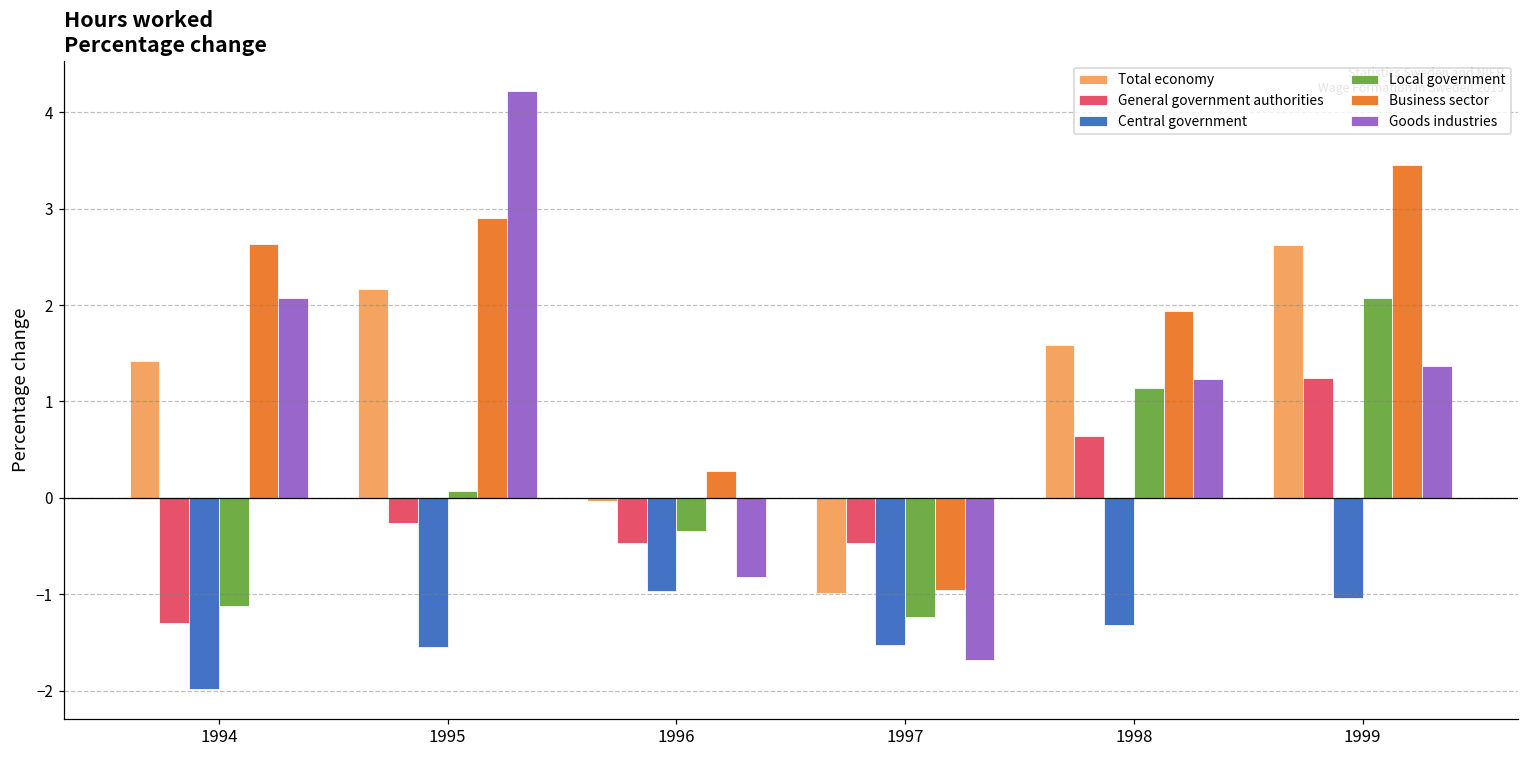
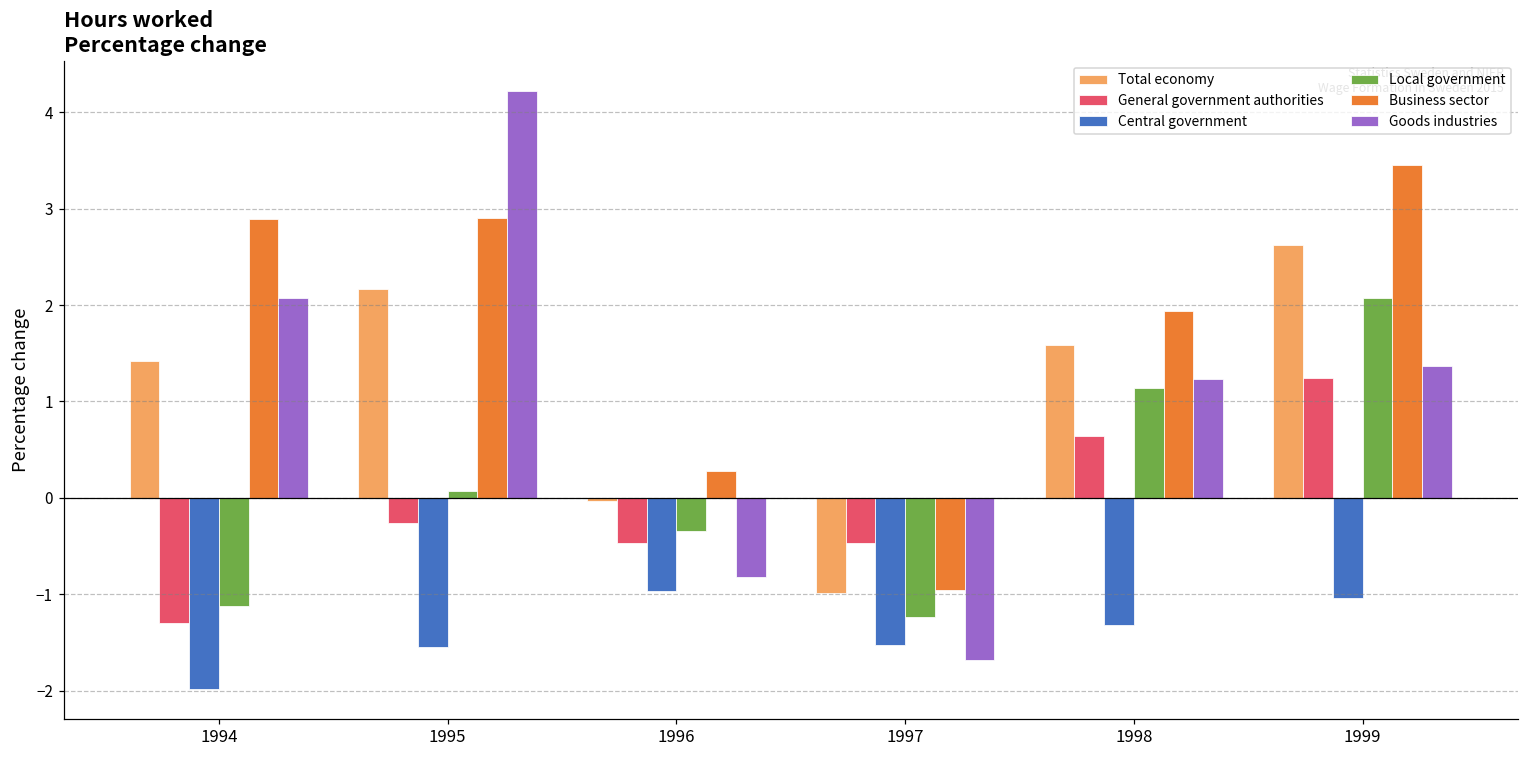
  {
    "Total economy": {
      "1994": 1.4,
      "1995": 2.2,
      "1996": 0.0,
      "1997": -1.0,
      "1998": 1.6,
      "1999": 2.6
    },
    "General government authorities": {
      "1994": -1.3,
      "1995": -0.3,
      "1996": -0.5,
      "1997": -0.5,
      "1998": 0.6,
      "1999": 1.2
    },
    "Central government": {
      "1994": -2.0,
      "1995": -1.6,
      "1996": -1.0,
      "1997": -1.5,
      "1998": -1.3,
      "1999": -1.0
    },
    "Local government": {
      "1994": -1.1,
      "1995": 0.1,
      "1996": -0.3,
      "1997": -1.2,
      "1998": 1.1,
      "1999": 2.1
    },
    "Business sector": {
-     "1994": 2.6,
+     "1994": 2.9,
      "1995": 2.9,
      "1996": 0.3,
      "1997": -1.0,
      "1998": 1.9,
      "1999": 3.5
    },
    "Goods industries": {
      "1994": 2.1,
      "1995": 4.2,
      "1996": -0.8,
      "1997": -1.7,
      "1998": 1.2,
      "1999": 1.4
    }
  }
